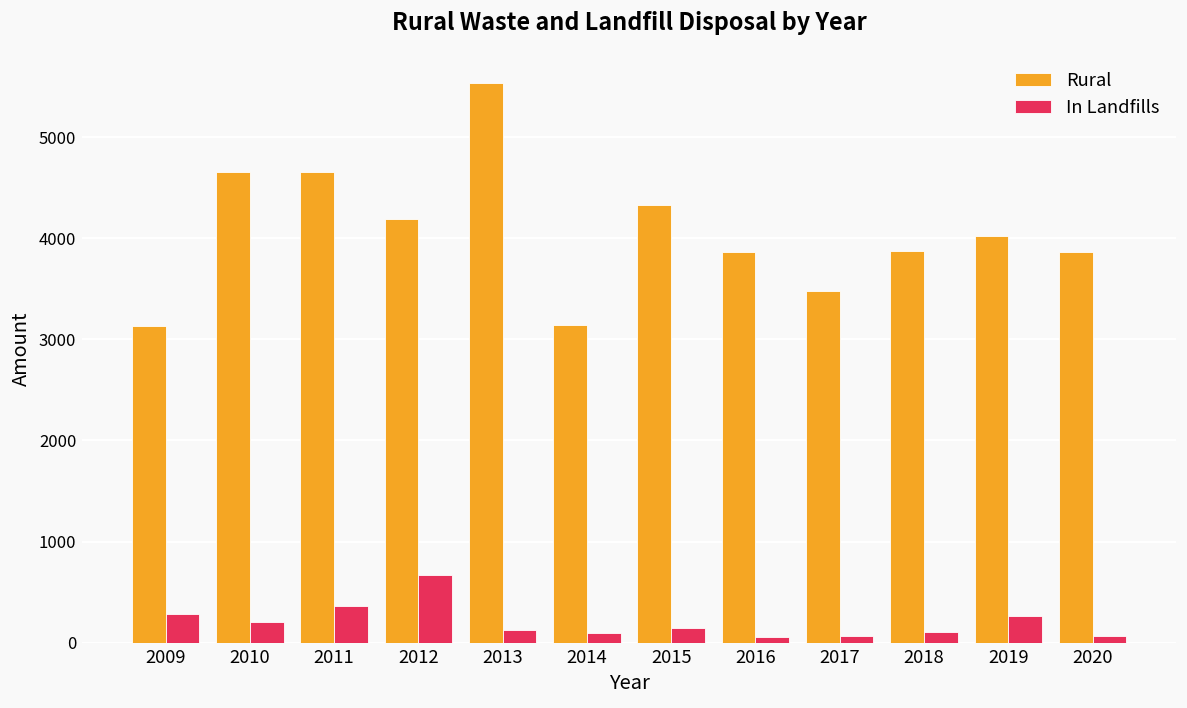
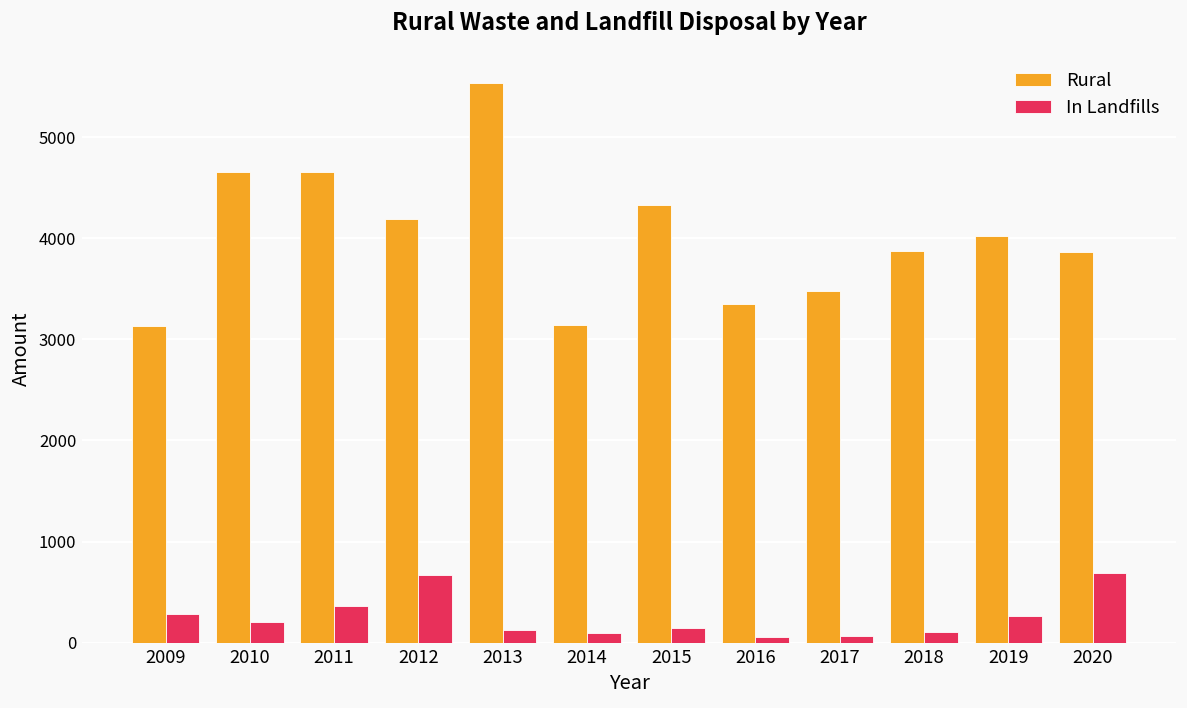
  {
    "Rural": {
      "2009": 3100,
      "2010": 4700,
      "2011": 4700,
      "2012": 4200,
      "2013": 5500,
      "2014": 3100,
      "2015": 4300,
-     "2016": 3900,
+     "2016": 3400,
      "2017": 3500,
      "2018": 3900,
      "2019": 4000,
      "2020": 3900
    },
    "In Landfills": {
      "2009": 300,
      "2010": 200,
      "2011": 400,
      "2012": 700,
      "2013": 100,
      "2014": 100,
      "2015": 100,
      "2016": 100,
      "2017": 100,
      "2018": 100,
      "2019": 300,
-     "2020": 100
+     "2020": 700
    }
  }
